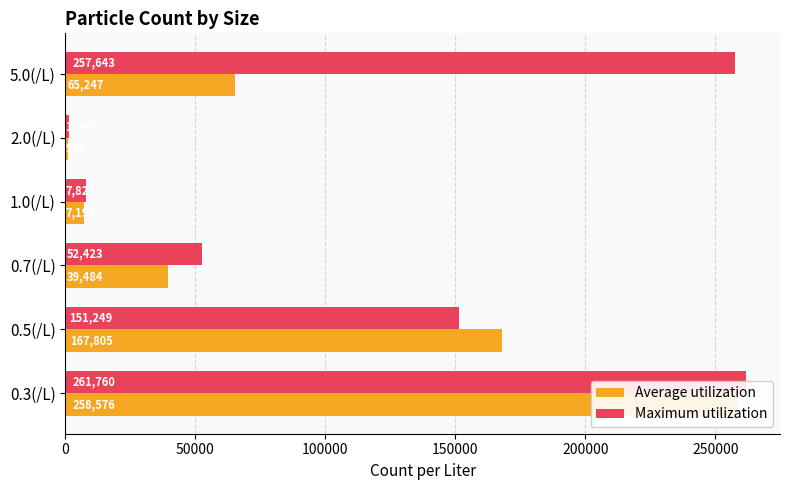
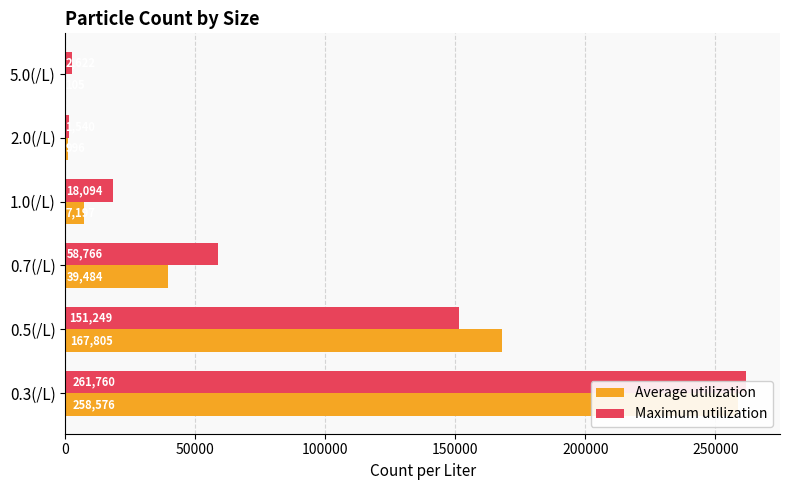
  {
    "Average utilization": {
-     "5.0(/L)": "65000",
+     "5.0(/L)": "0",
      "2.0(/L)": "1000"
    },
    "Maximum utilization": {
-     "5.0(/L)": "258000",
-     "1.0(/L)": "7,823",
-     "0.7(/L)": "52,423",
+     "5.0(/L)": "3000",
+     "1.0(/L)": "18,094",
+     "0.7(/L)": "58,766",
      "0.5(/L)": "151,249"
    }
  }
